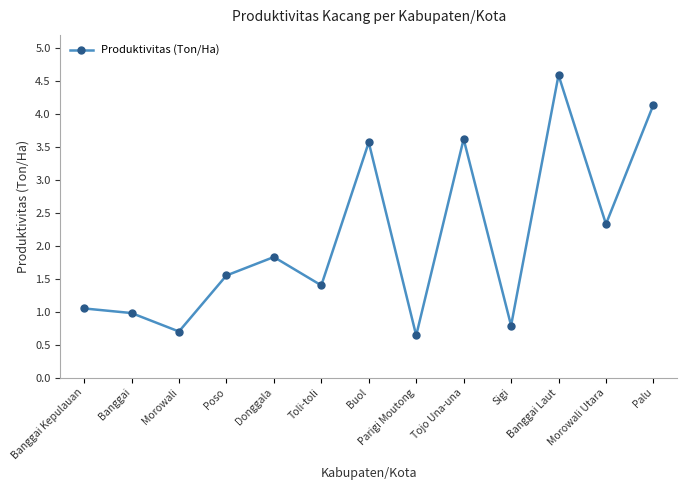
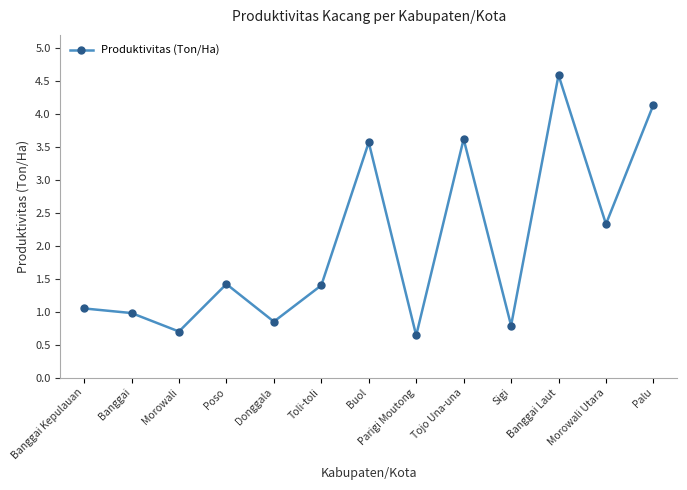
  {
    "Banggai Kepulauan": 1.1,
    "Banggai": 1.0,
    "Morowali": 0.7,
-   "Poso": 1.6,
-   "Donggala": 1.8,
+   "Poso": 1.4,
+   "Donggala": 0.9,
    "Toli-toli": 1.4,
    "Buol": 3.6,
    "Parigi Moutong": 0.6,
    "Tojo Una-una": 3.6,
    "Sigi": 0.8,
    "Banggai Laut": 4.6,
    "Morowali Utara": 2.3,
    "Palu": 4.1
  }
